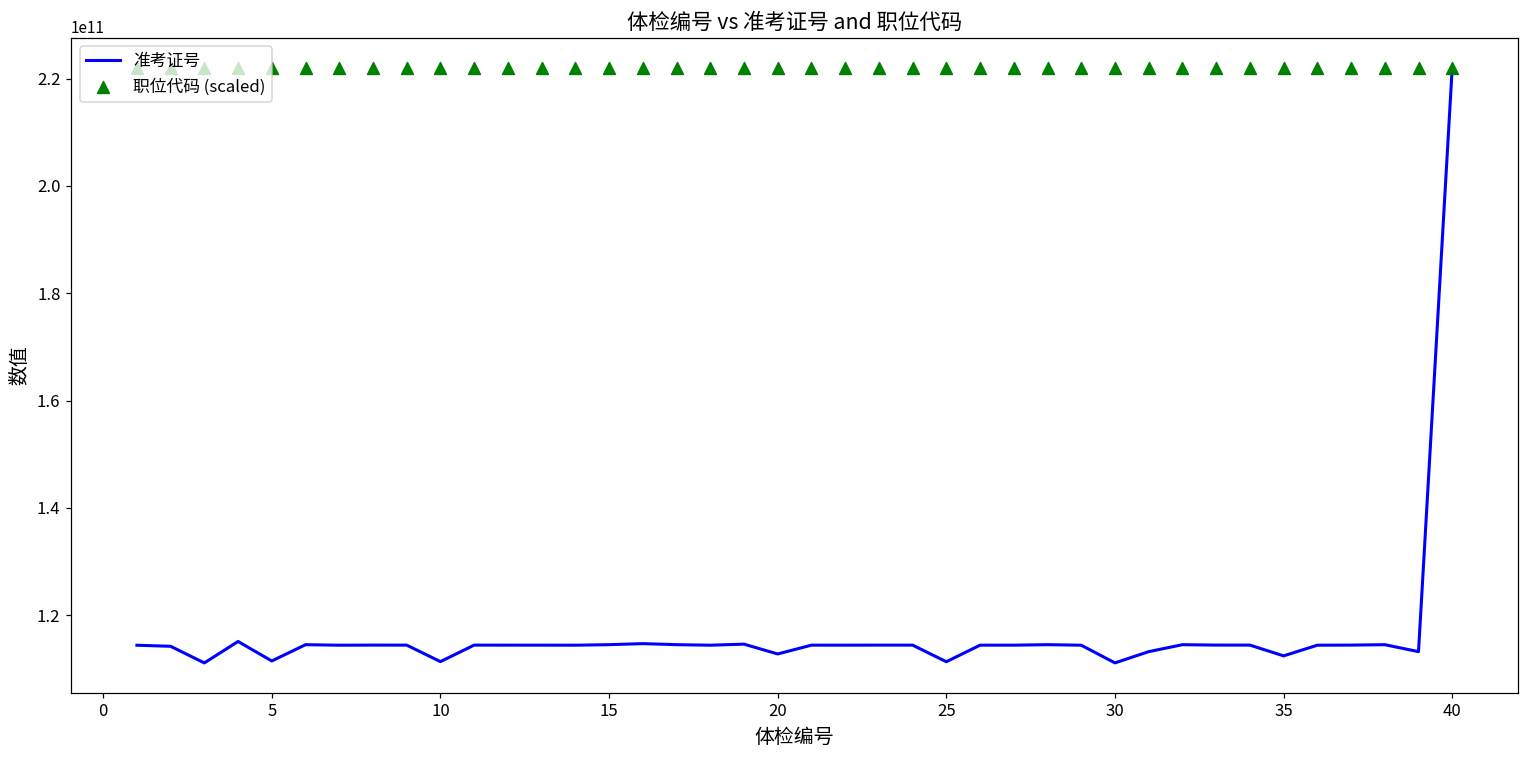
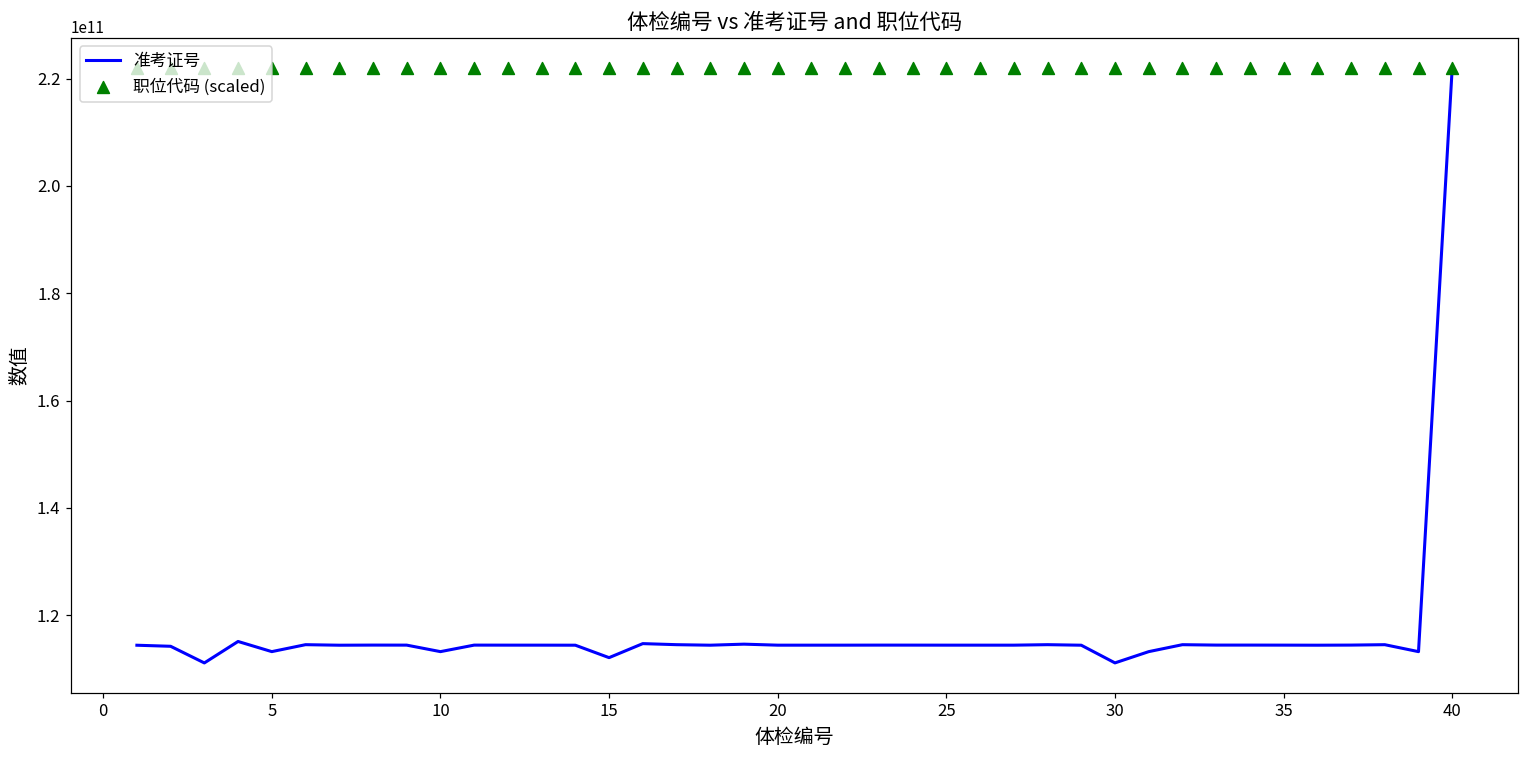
  {
    "准考证号": {
-     "5": 111000000000,
-     "10": 111000000000,
-     "15": 115000000000,
-     "20": 113000000000,
-     "25": 111000000000,
+     "5": 113000000000,
+     "10": 113000000000,
+     "15": 112000000000,
+     "20": 114000000000,
+     "25": 114000000000,
      "30": 111000000000,
-     "35": 112000000000
+     "35": 114000000000
    }
  }
